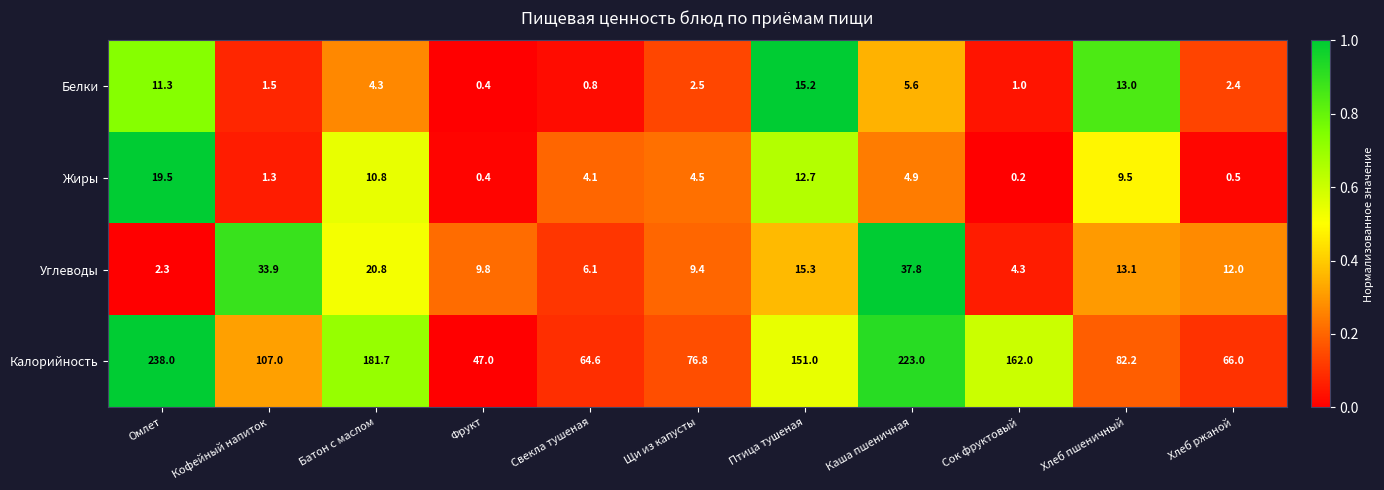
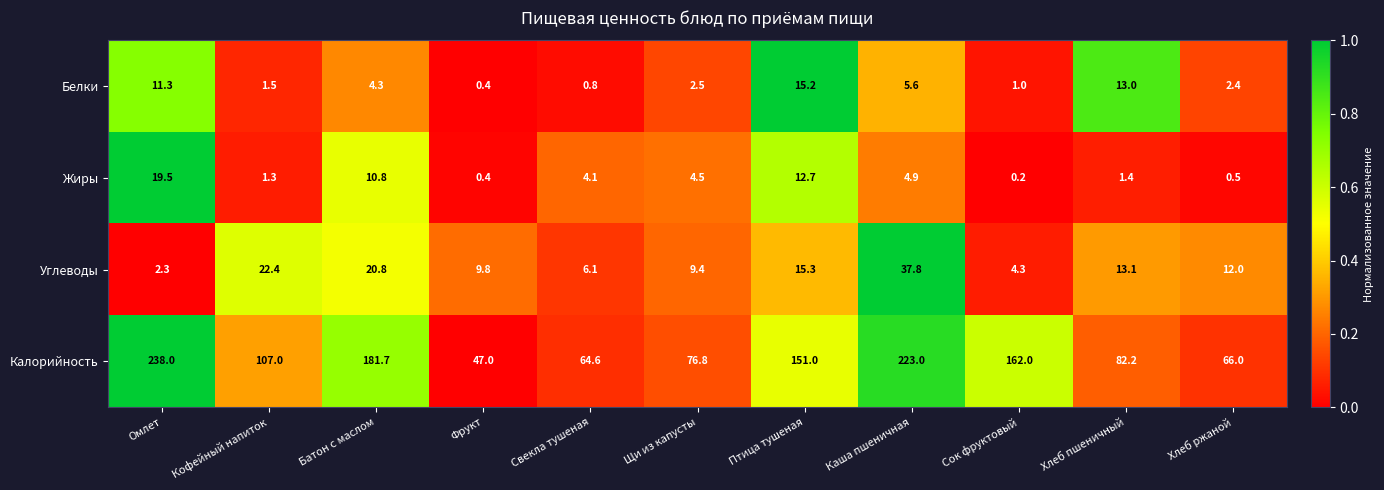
  {
    "Белки": {
      "Омлет": 11.3,
      "Кофейный напиток": 1.5,
      "Батон с маслом": 4.3,
      "Фрукт": 0.4,
      "Свекла тушеная": 0.8,
      "Щи из капусты": 2.5,
      "Птица тушеная": 15.2,
      "Каша пшеничная": 5.6,
      "Сок фруктовый": 1.0,
      "Хлеб пшеничный": 13.0,
      "Хлеб ржаной": 2.4
    },
    "Жиры": {
      "Омлет": 19.5,
      "Кофейный напиток": 1.3,
      "Батон с маслом": 10.8,
      "Фрукт": 0.4,
      "Свекла тушеная": 4.1,
      "Щи из капусты": 4.5,
      "Птица тушеная": 12.7,
      "Каша пшеничная": 4.9,
      "Сок фруктовый": 0.2,
-     "Хлеб пшеничный": 9.5,
+     "Хлеб пшеничный": 1.4,
      "Хлеб ржаной": 0.5
    },
    "Углеводы": {
      "Омлет": 2.3,
-     "Кофейный напиток": 33.9,
+     "Кофейный напиток": 22.4,
      "Батон с маслом": 20.8,
      "Фрукт": 9.8,
      "Свекла тушеная": 6.1,
      "Щи из капусты": 9.4,
      "Птица тушеная": 15.3,
      "Каша пшеничная": 37.8,
      "Сок фруктовый": 4.3,
      "Хлеб пшеничный": 13.1,
      "Хлеб ржаной": 12.0
    },
    "Калорийность": {
      "Омлет": 238.0,
      "Кофейный напиток": 107.0,
      "Батон с маслом": 181.7,
      "Фрукт": 47.0,
      "Свекла тушеная": 64.6,
      "Щи из капусты": 76.8,
      "Птица тушеная": 151.0,
      "Каша пшеничная": 223.0,
      "Сок фруктовый": 162.0,
      "Хлеб пшеничный": 82.2,
      "Хлеб ржаной": 66.0
    }
  }
